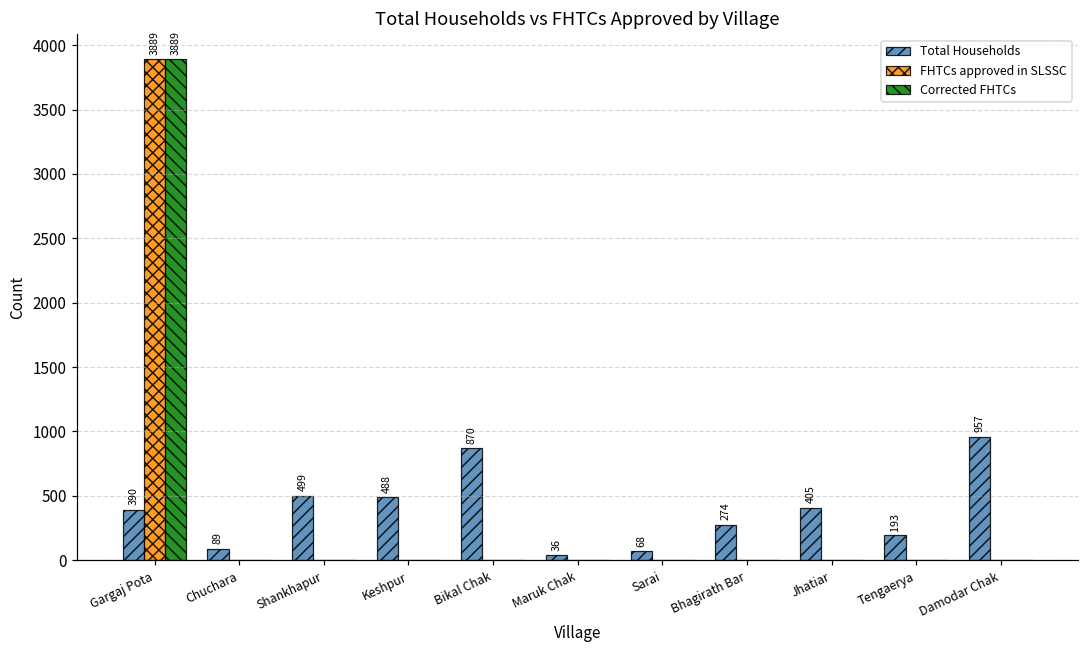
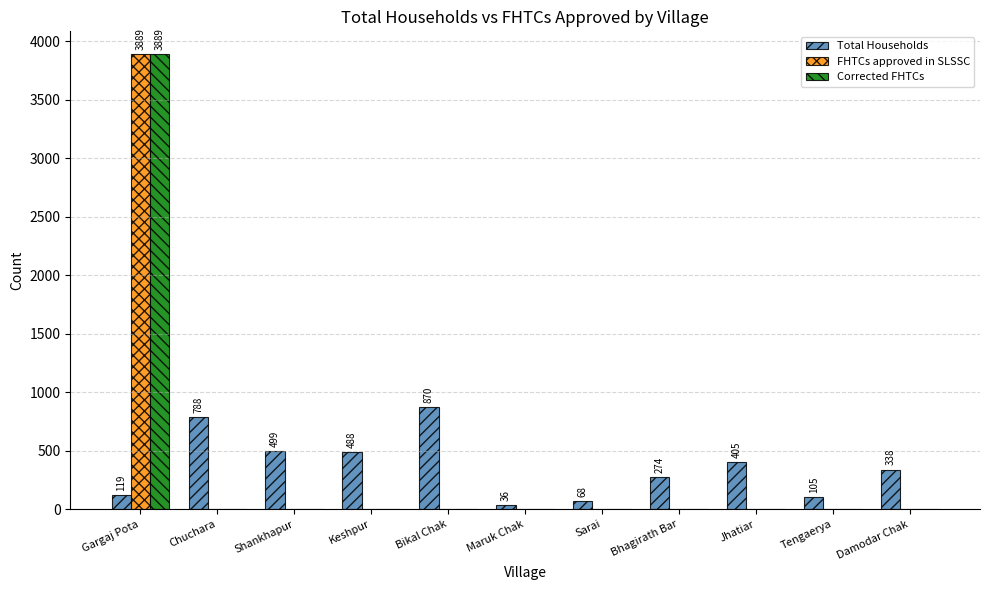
  {
    "Total Households": {
-     "Gargaj Pota": 390,
-     "Chuchara": 89,
+     "Gargaj Pota": 119,
+     "Chuchara": 788,
      "Shankhapur": 499,
      "Keshpur": 488,
      "Bikal Chak": 870,
      "Maruk Chak": 36,
      "Sarai": 68,
      "Bhagirath Bar": 274,
      "Jhatiar": 405,
-     "Tengaerya": 193,
-     "Damodar Chak": 957
+     "Tengaerya": 105,
+     "Damodar Chak": 338
    },
    "FHTCs approved in SLSSC": {
      "Gargaj Pota": 3889
    },
    "Corrected FHTCs": {
      "Gargaj Pota": 3889
    }
  }
